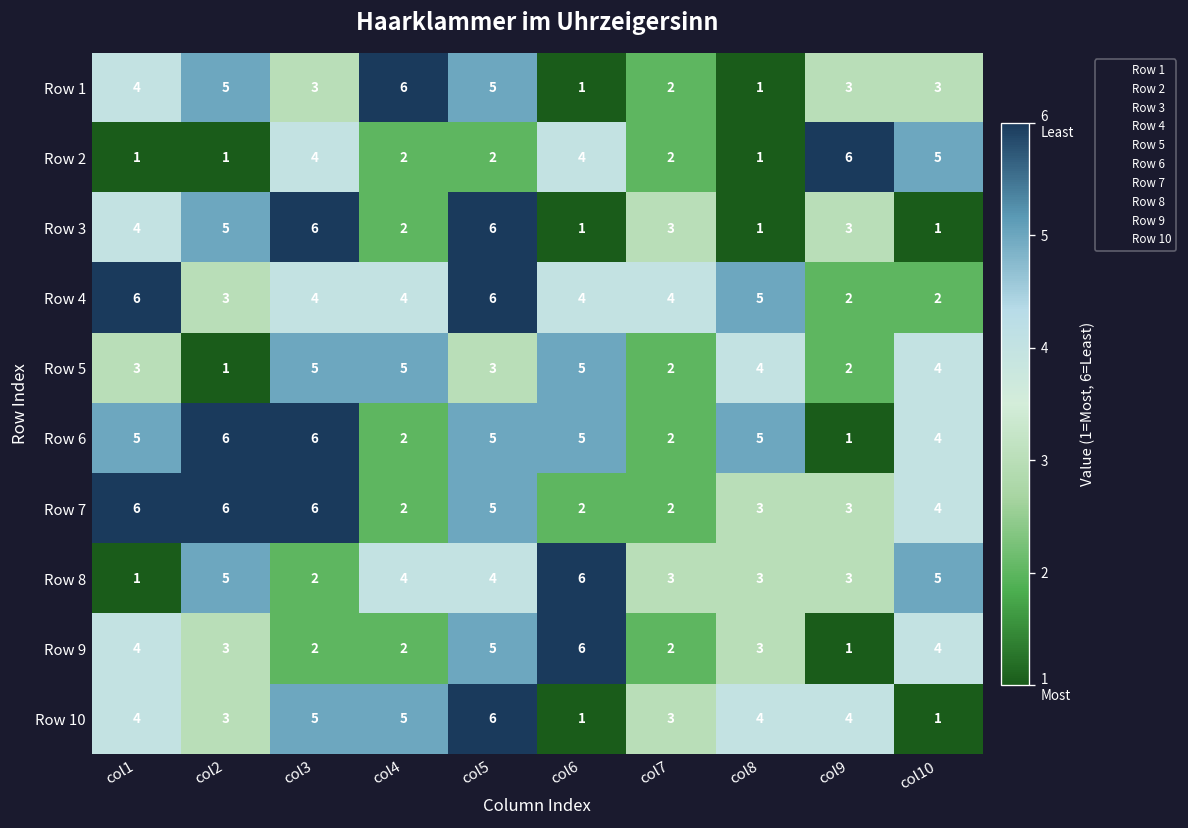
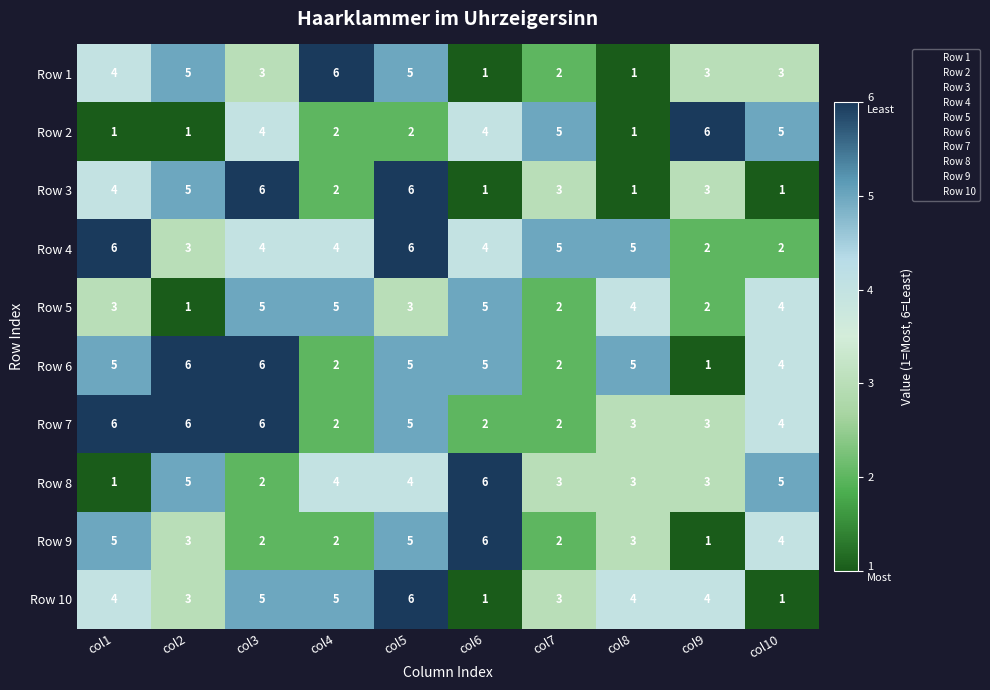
  {
    "Row 1": {
      "col1": 4,
      "col2": 5,
      "col3": 3,
      "col4": 6,
      "col5": 5,
      "col6": 1,
      "col7": 2,
      "col8": 1,
      "col9": 3,
      "col10": 3
    },
    "Row 2": {
      "col1": 1,
      "col2": 1,
      "col3": 4,
      "col4": 2,
      "col5": 2,
      "col6": 4,
-     "col7": 2,
+     "col7": 5,
      "col8": 1,
      "col9": 6,
      "col10": 5
    },
    "Row 3": {
      "col1": 4,
      "col2": 5,
      "col3": 6,
      "col4": 2,
      "col5": 6,
      "col6": 1,
      "col7": 3,
      "col8": 1,
      "col9": 3,
      "col10": 1
    },
    "Row 4": {
      "col1": 6,
      "col2": 3,
      "col3": 4,
      "col4": 4,
      "col5": 6,
      "col6": 4,
-     "col7": 4,
+     "col7": 5,
      "col8": 5,
      "col9": 2,
      "col10": 2
    },
    "Row 5": {
      "col1": 3,
      "col2": 1,
      "col3": 5,
      "col4": 5,
      "col5": 3,
      "col6": 5,
      "col7": 2,
      "col8": 4,
      "col9": 2,
      "col10": 4
    },
    "Row 6": {
      "col1": 5,
      "col2": 6,
      "col3": 6,
      "col4": 2,
      "col5": 5,
      "col6": 5,
      "col7": 2,
      "col8": 5,
      "col9": 1,
      "col10": 4
    },
    "Row 7": {
      "col1": 6,
      "col2": 6,
      "col3": 6,
      "col4": 2,
      "col5": 5,
      "col6": 2,
      "col7": 2,
      "col8": 3,
      "col9": 3,
      "col10": 4
    },
    "Row 8": {
      "col1": 1,
      "col2": 5,
      "col3": 2,
      "col4": 4,
      "col5": 4,
      "col6": 6,
      "col7": 3,
      "col8": 3,
      "col9": 3,
      "col10": 5
    },
    "Row 9": {
-     "col1": 4,
+     "col1": 5,
      "col2": 3,
      "col3": 2,
      "col4": 2,
      "col5": 5,
      "col6": 6,
      "col7": 2,
      "col8": 3,
      "col9": 1,
      "col10": 4
    },
    "Row 10": {
      "col1": 4,
      "col2": 3,
      "col3": 5,
      "col4": 5,
      "col5": 6,
      "col6": 1,
      "col7": 3,
      "col8": 4,
      "col9": 4,
      "col10": 1
    }
  }
